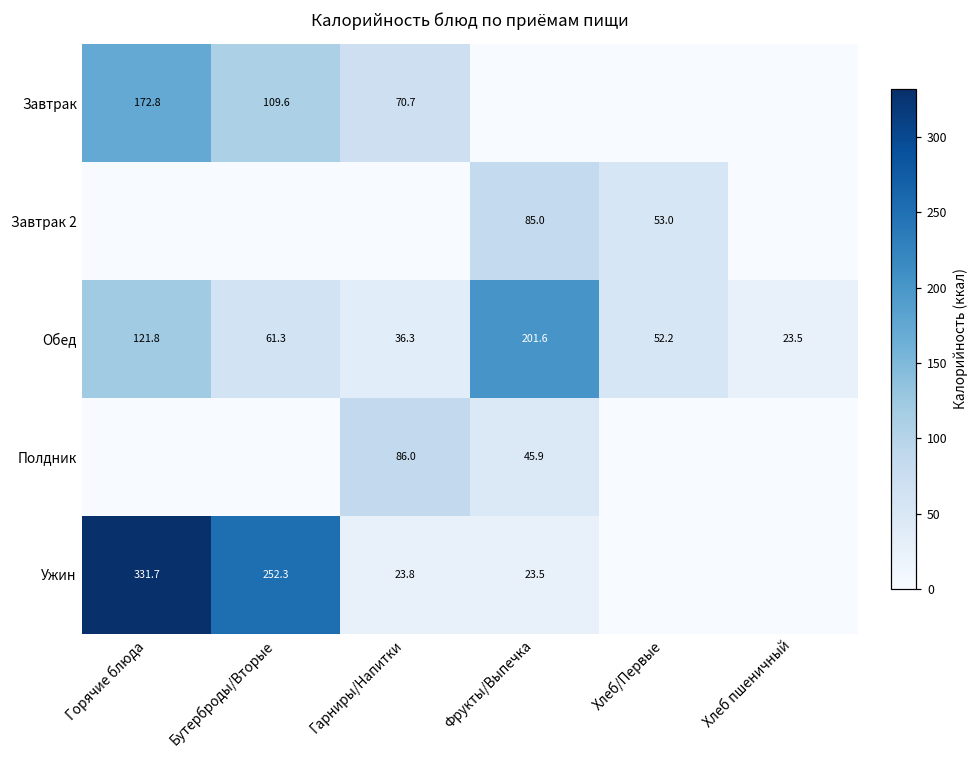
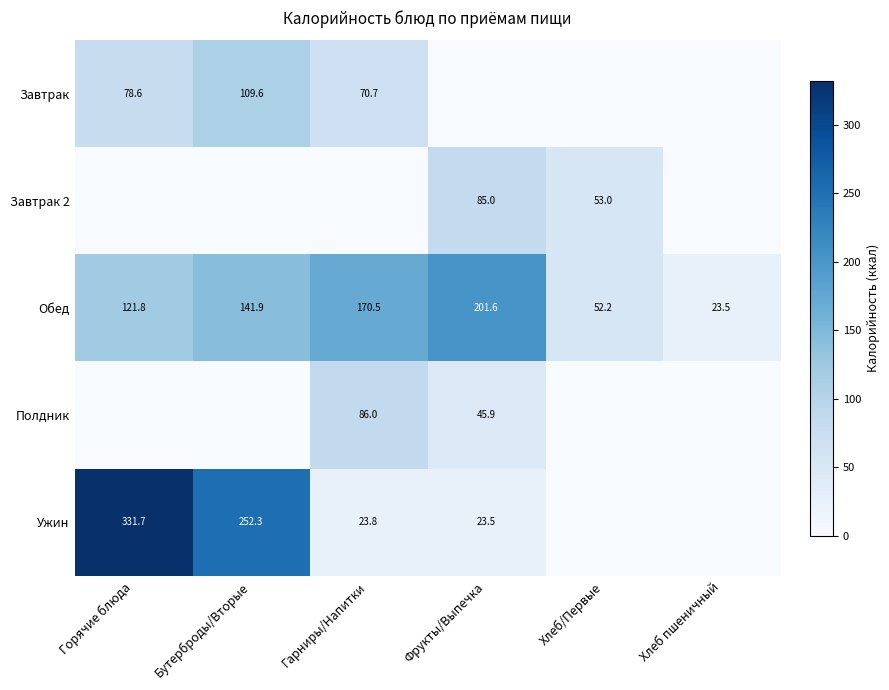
  {
    "Завтрак": {
-     "Горячие блюда": 172.8,
+     "Горячие блюда": 78.6,
      "Бутерброды/Вторые": 109.6,
      "Гарниры/Напитки": 70.7
    },
    "Завтрак 2": {
      "Фрукты/Выпечка": 85.0,
      "Хлеб/Первые": 53.0
    },
    "Обед": {
      "Горячие блюда": 121.8,
-     "Бутерброды/Вторые": 61.3,
-     "Гарниры/Напитки": 36.3,
+     "Бутерброды/Вторые": 141.9,
+     "Гарниры/Напитки": 170.5,
      "Фрукты/Выпечка": 201.6,
      "Хлеб/Первые": 52.2,
      "Хлеб пшеничный": 23.5
    },
    "Полдник": {
      "Гарниры/Напитки": 86.0,
      "Фрукты/Выпечка": 45.9
    },
    "Ужин": {
      "Горячие блюда": 331.7,
      "Бутерброды/Вторые": 252.3,
      "Гарниры/Напитки": 23.8,
      "Фрукты/Выпечка": 23.5
    }
  }
